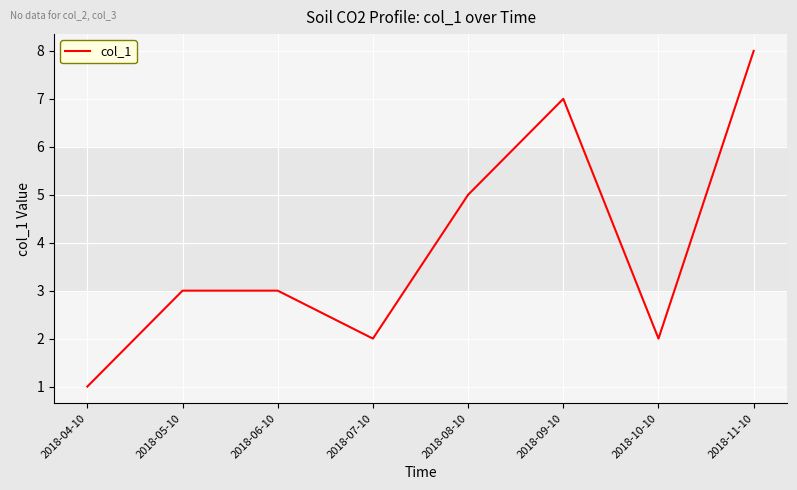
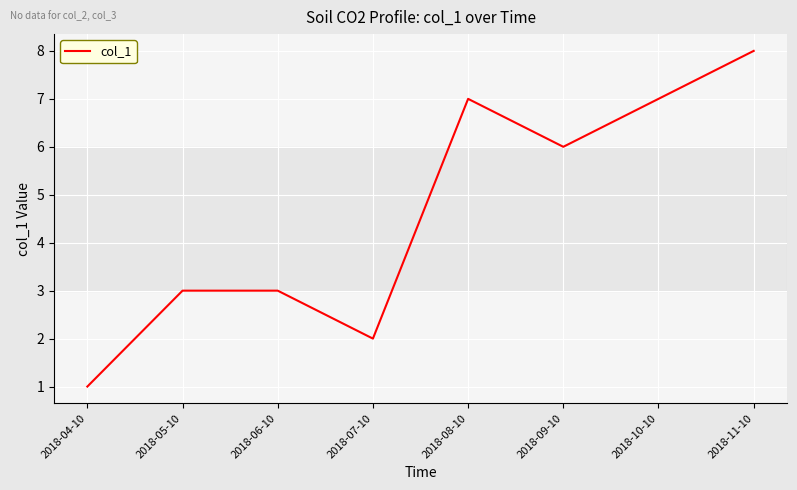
  {
    "2018-04-10": 1,
    "2018-05-10": 3,
    "2018-06-10": 3,
    "2018-07-10": 2,
-   "2018-08-10": 5,
-   "2018-09-10": 7,
-   "2018-10-10": 2,
+   "2018-08-10": 7,
+   "2018-09-10": 6,
+   "2018-10-10": 7,
    "2018-11-10": 8
  }
